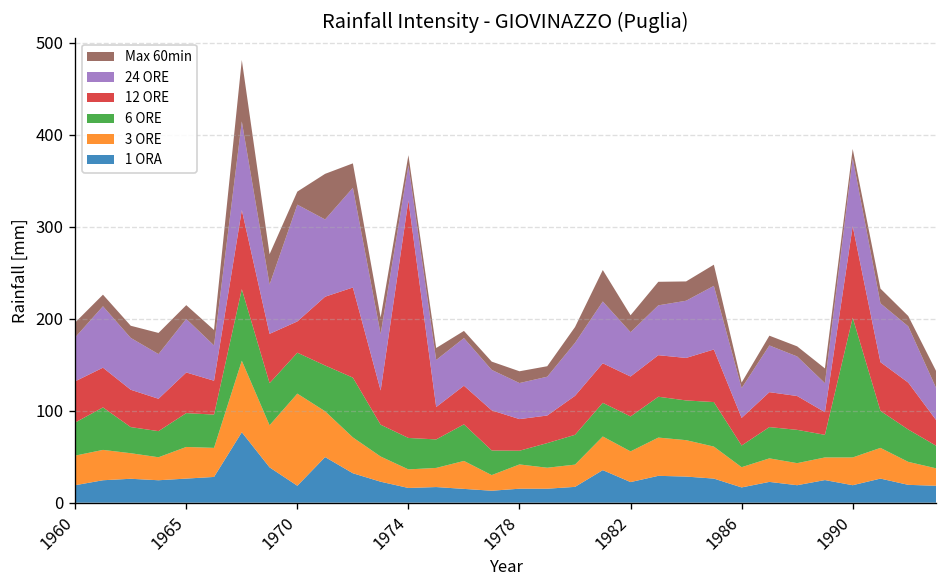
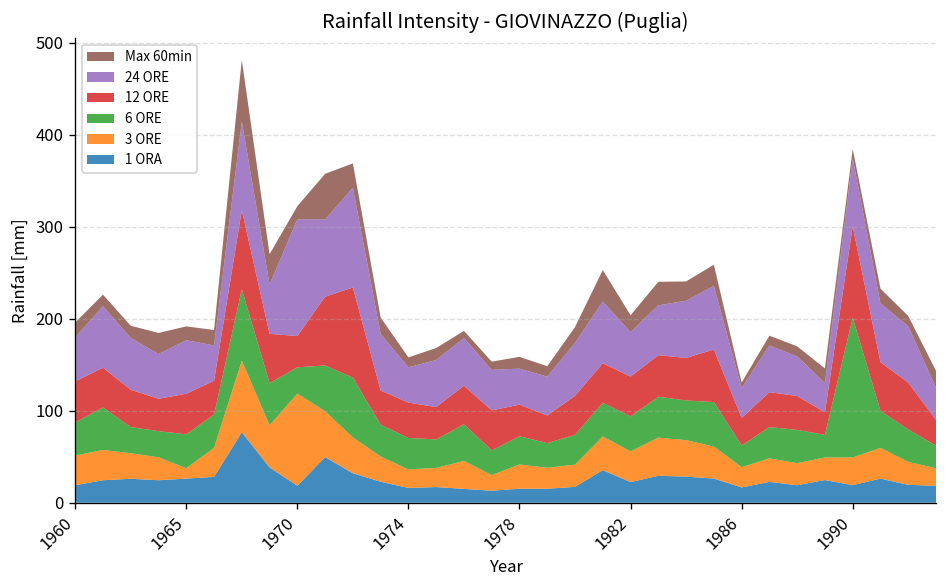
  {
    "1 ORA": {
      "1960": 20,
      "1965": 30,
      "1970": 20,
      "1974": 20,
      "1978": 20,
      "1982": 20,
      "1986": 20,
      "1990": 20
    },
    "3 ORE": {
      "1960": 30,
-     "1965": 30,
+     "1965": 10,
      "1970": 100,
      "1974": 20,
      "1978": 30,
      "1982": 30,
      "1986": 20,
      "1990": 30
    },
    "6 ORE": {
      "1960": 40,
      "1965": 40,
-     "1970": 40,
+     "1970": 30,
      "1974": 30,
-     "1978": 10,
+     "1978": 30,
      "1982": 40,
      "1986": 20,
      "1990": 150
    },
    "12 ORE": {
      "1960": 40,
      "1965": 40,
      "1970": 30,
-     "1974": 260,
+     "1974": 40,
      "1978": 30,
      "1982": 40,
      "1986": 30,
      "1990": 100
    },
    "24 ORE": {
      "1960": 50,
      "1965": 60,
      "1970": 130,
      "1974": 40,
      "1978": 40,
      "1982": 50,
      "1986": 30,
      "1990": 70
    },
    "Max 60min": {
      "1960": 20,
      "1965": 20,
      "1970": 10,
      "1974": 10,
      "1978": 10,
      "1982": 20,
      "1986": 10,
      "1990": 10
    }
  }
